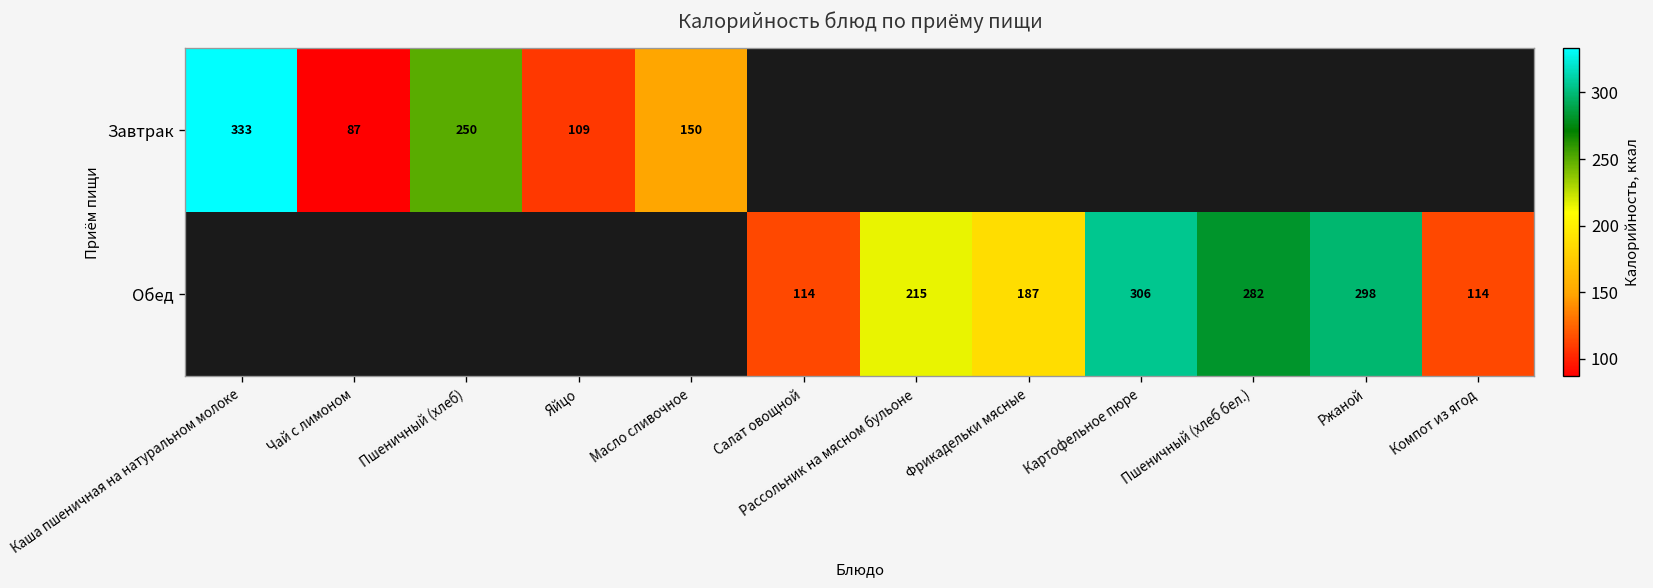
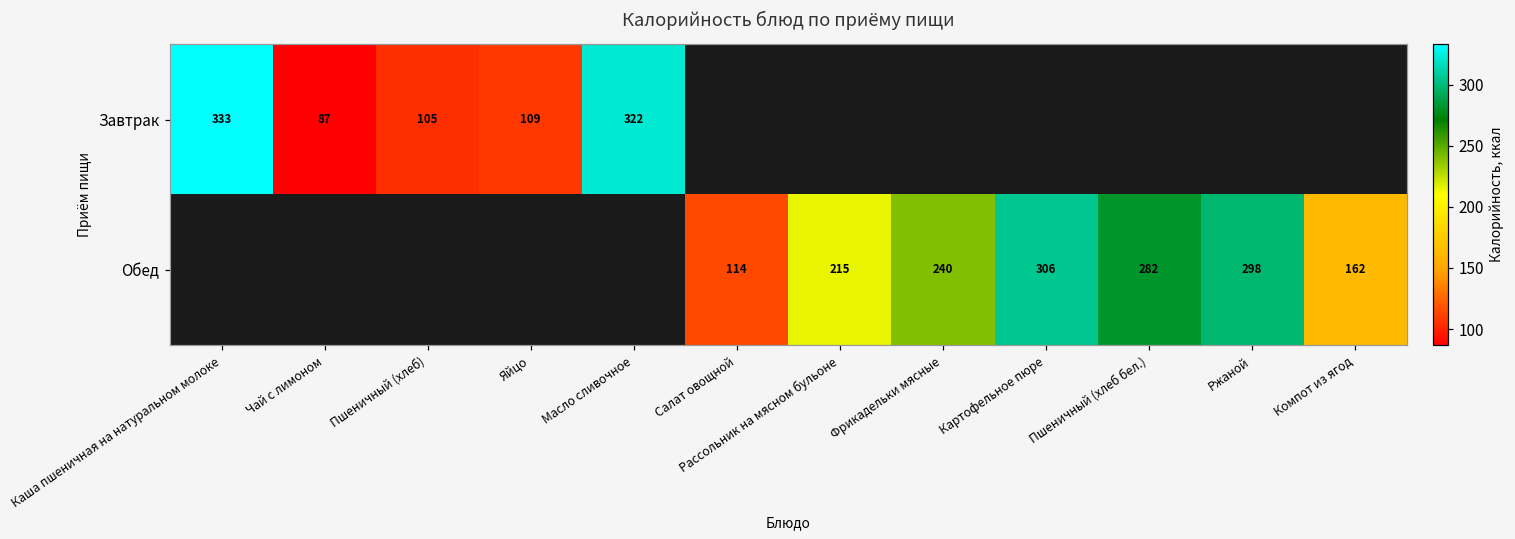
  {
    "Завтрак": {
      "Каша пшеничная на натуральном молоке": 333,
      "Чай с лимоном": 87,
-     "Пшеничный (хлеб)": 250,
+     "Пшеничный (хлеб)": 105,
      "Яйцо": 109,
-     "Масло сливочное": 150
+     "Масло сливочное": 322
    },
    "Обед": {
      "Салат овощной": 114,
      "Рассольник на мясном бульоне": 215,
-     "Фрикадельки мясные": 187,
+     "Фрикадельки мясные": 240,
      "Картофельное пюре": 306,
      "Пшеничный (хлеб бел.)": 282,
      "Ржаной": 298,
-     "Компот из ягод": 114
+     "Компот из ягод": 162
    }
  }
